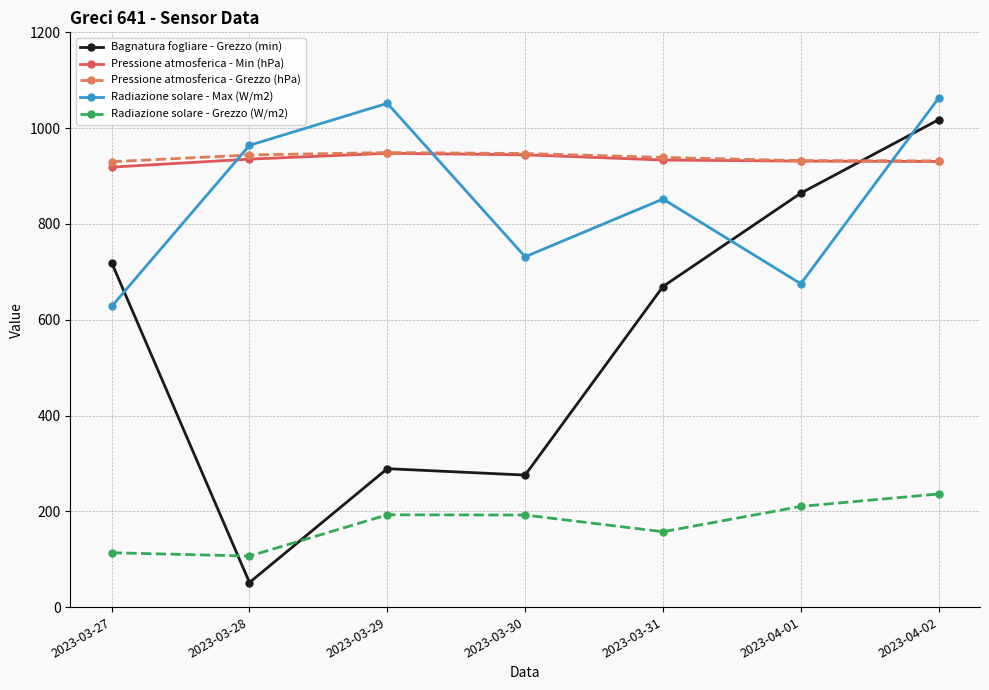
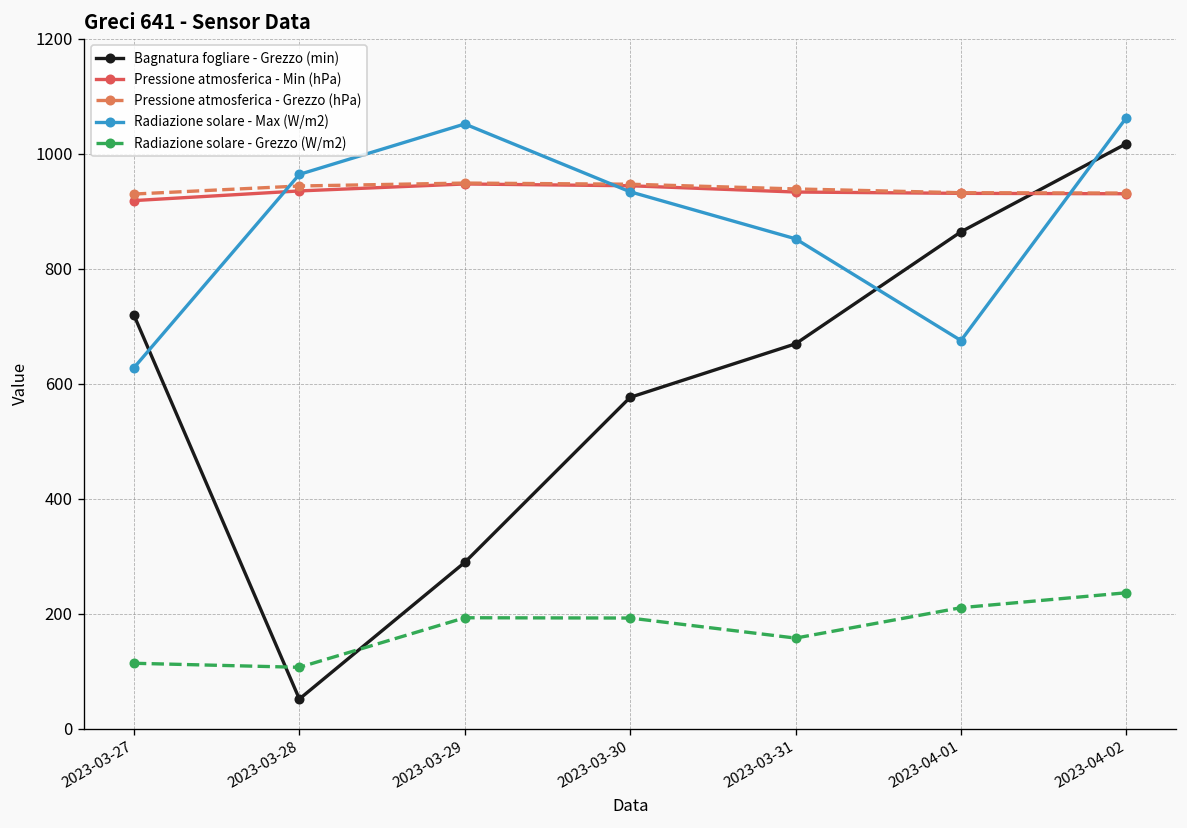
  {
    "Bagnatura fogliare - Grezzo (min)": {
      "2023-03-27": 720,
      "2023-03-28": 50,
      "2023-03-29": 290,
-     "2023-03-30": 280,
+     "2023-03-30": 580,
      "2023-03-31": 670,
      "2023-04-01": 860,
      "2023-04-02": 1020
    },
    "Radiazione solare - Max (W/m2)": {
      "2023-03-27": 630,
      "2023-03-28": 960,
      "2023-03-29": 1050,
-     "2023-03-30": 730,
+     "2023-03-30": 930,
      "2023-03-31": 850,
      "2023-04-01": 680,
      "2023-04-02": 1060
    },
    "Radiazione solare - Grezzo (W/m2)": {
      "2023-03-27": 110,
      "2023-03-28": 110,
      "2023-03-29": 190,
      "2023-03-30": 190,
      "2023-03-31": 160,
      "2023-04-01": 210,
      "2023-04-02": 240
    }
  }
